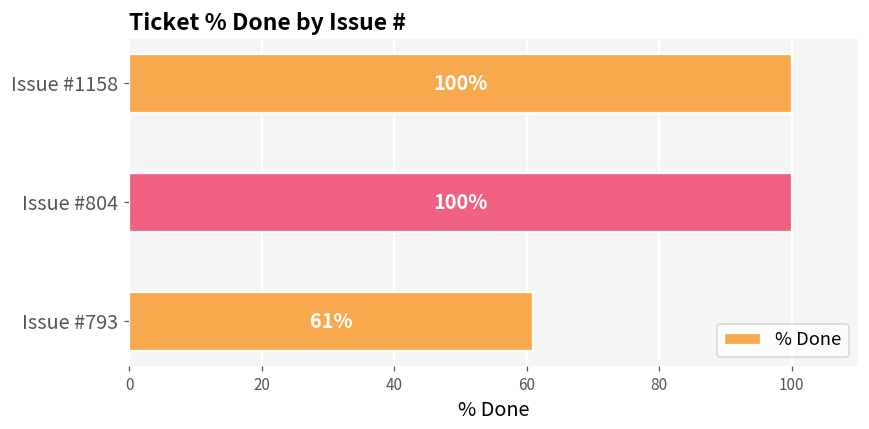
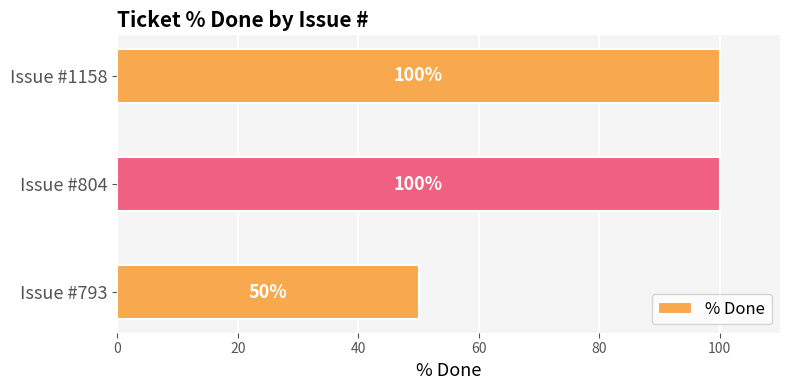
  {
    "Issue #1158": "100%",
    "Issue #804": "100%",
-   "Issue #793": "61%"
+   "Issue #793": "50%"
  }
